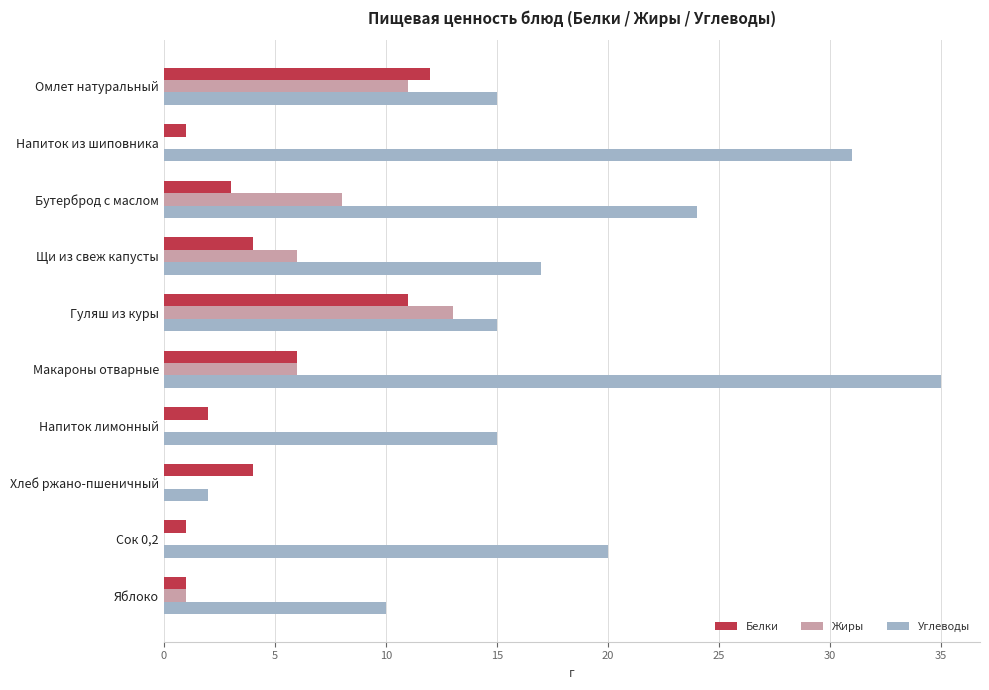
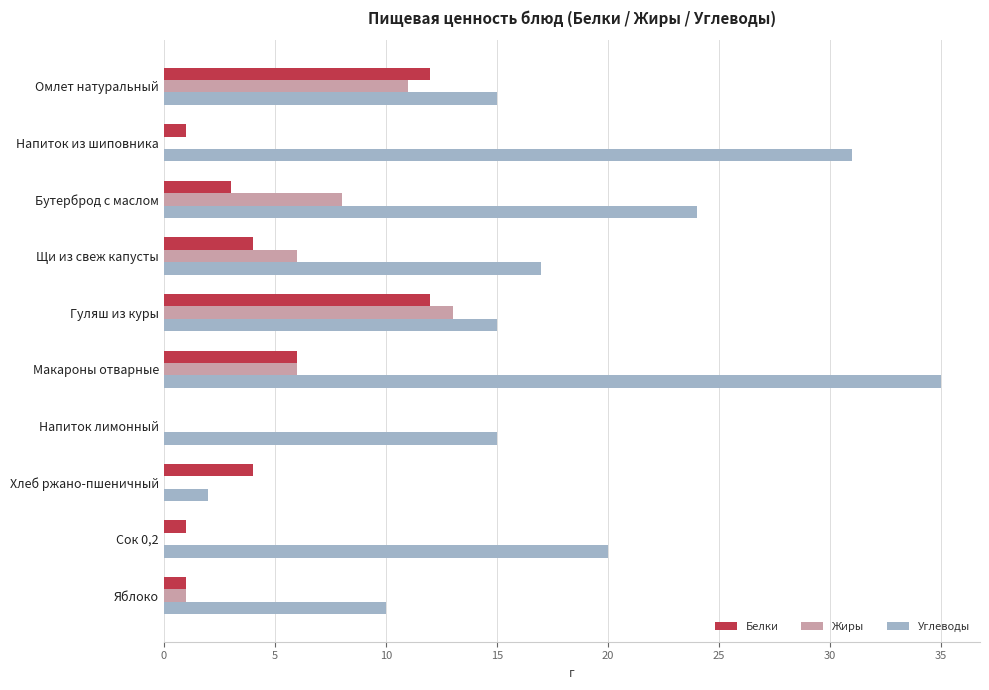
  {
    "Белки": {
      "Омлет натуральный": 12,
      "Напиток из шиповника": 1,
      "Бутерброд с маслом": 3,
      "Щи из свеж капусты": 4,
-     "Гуляш из куры": 11,
+     "Гуляш из куры": 12,
      "Макароны отварные": 6,
-     "Напиток лимонный": 2,
+     "Напиток лимонный": 0,
      "Хлеб ржано-пшеничный": 4,
      "Сок 0,2": 1,
      "Яблоко": 1
    }
  }
